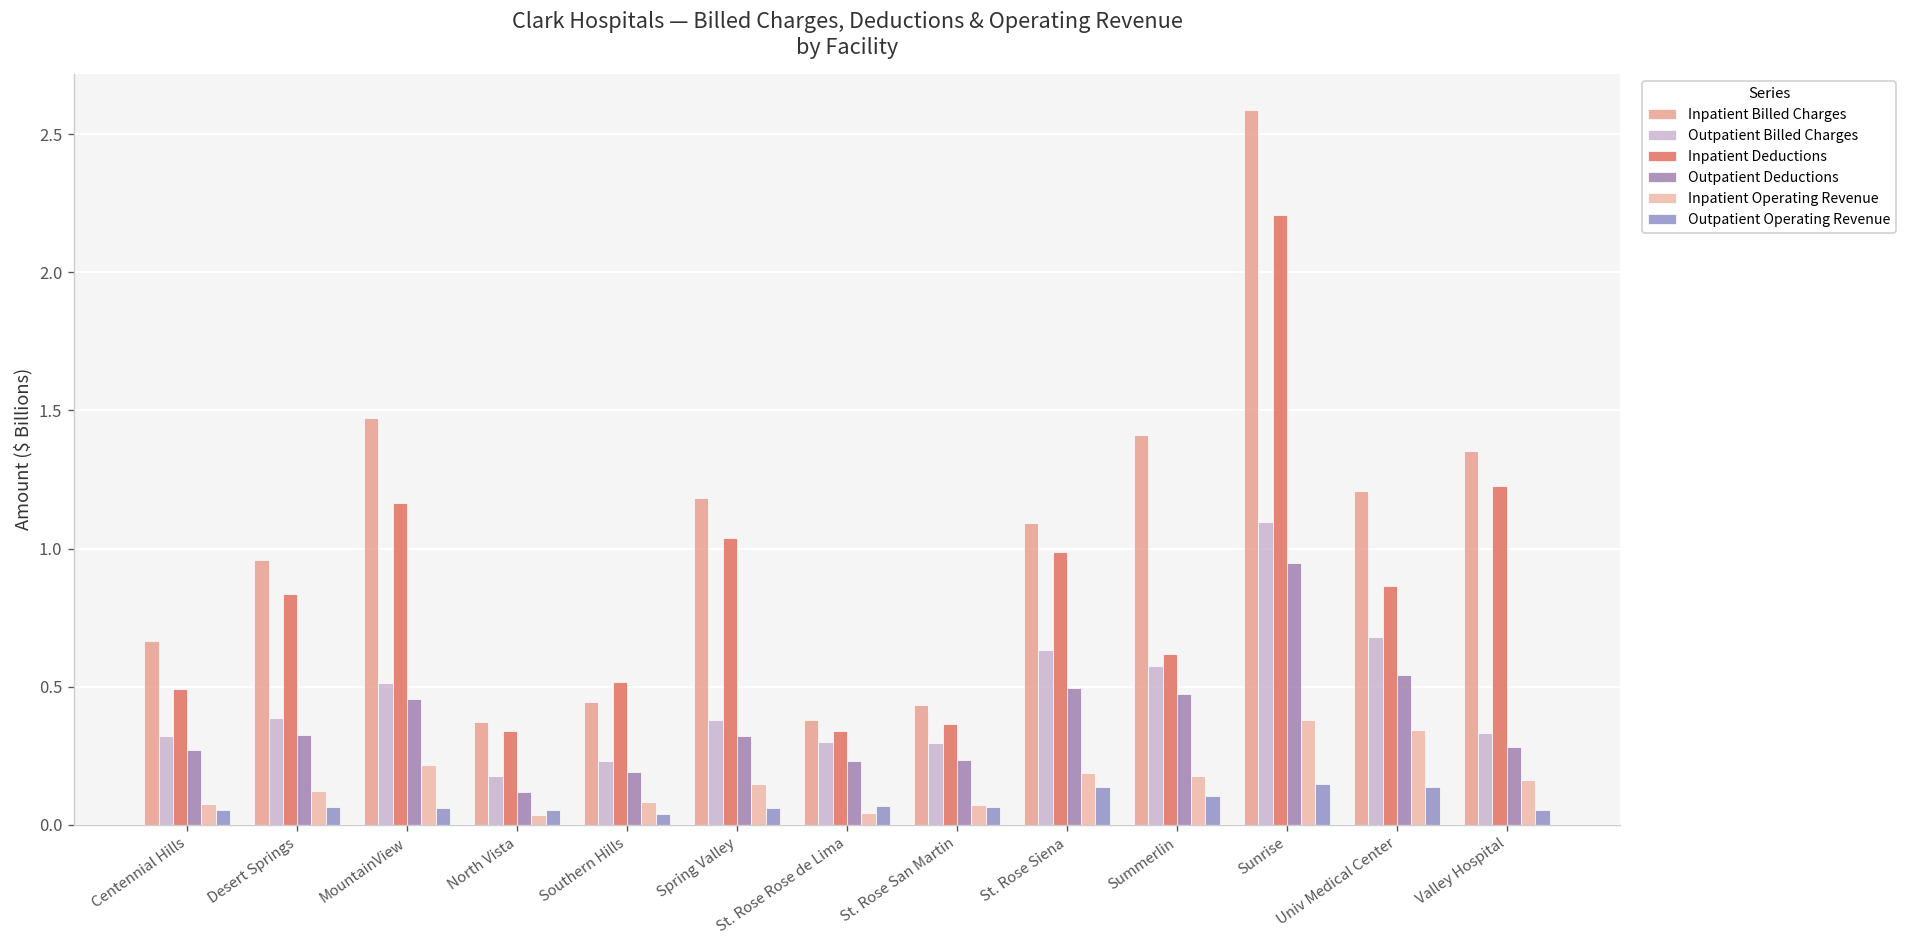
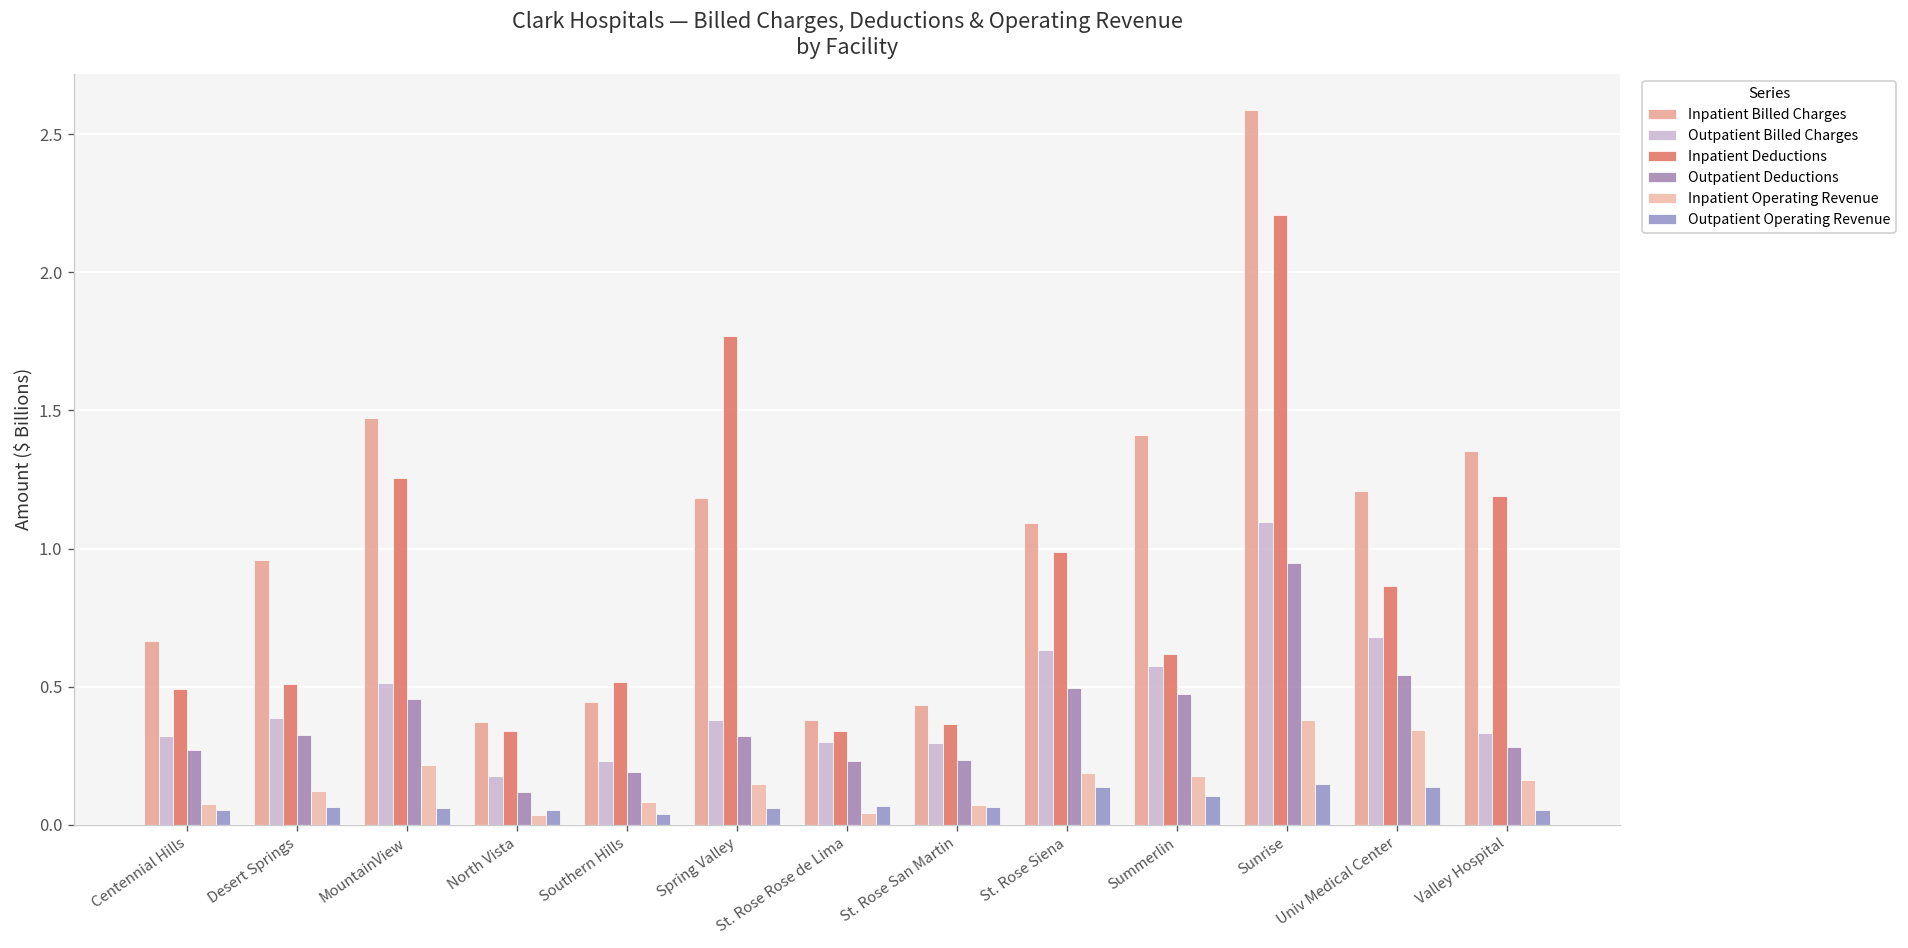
  {
    "Inpatient Deductions": {
      "Centennial Hills": 0.49,
-     "Desert Springs": 0.84,
-     "MountainView": 1.16,
+     "Desert Springs": 0.51,
+     "MountainView": 1.26,
      "North Vista": 0.34,
      "Southern Hills": 0.52,
-     "Spring Valley": 1.04,
+     "Spring Valley": 1.77,
      "St. Rose Rose de Lima": 0.34,
      "St. Rose San Martin": 0.36,
      "St. Rose Siena": 0.99,
      "Summerlin": 0.62,
      "Sunrise": 2.21,
      "Univ Medical Center": 0.86,
-     "Valley Hospital": 1.23
+     "Valley Hospital": 1.19
    }
  }
